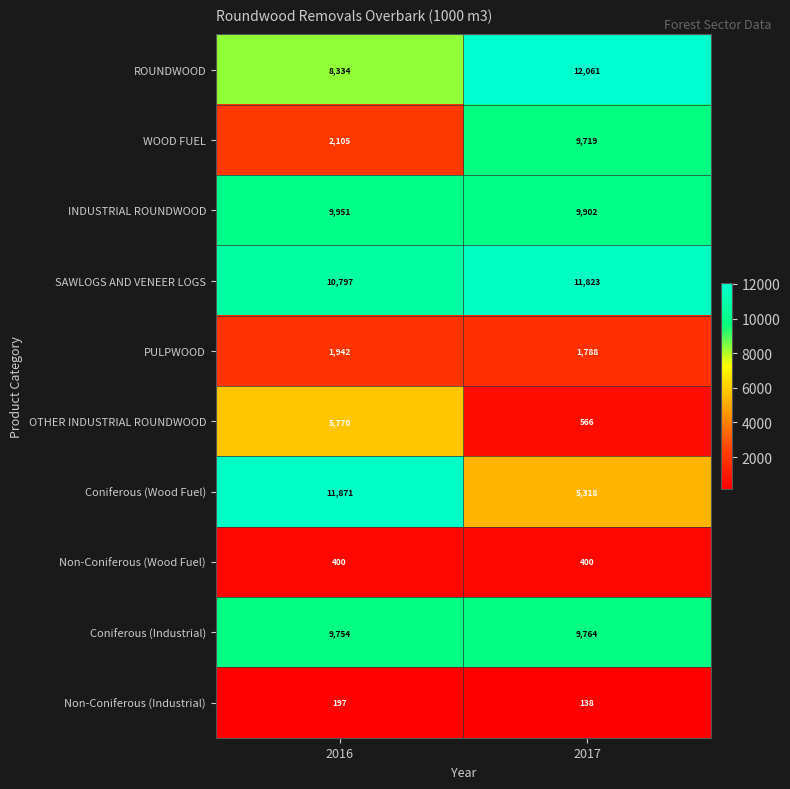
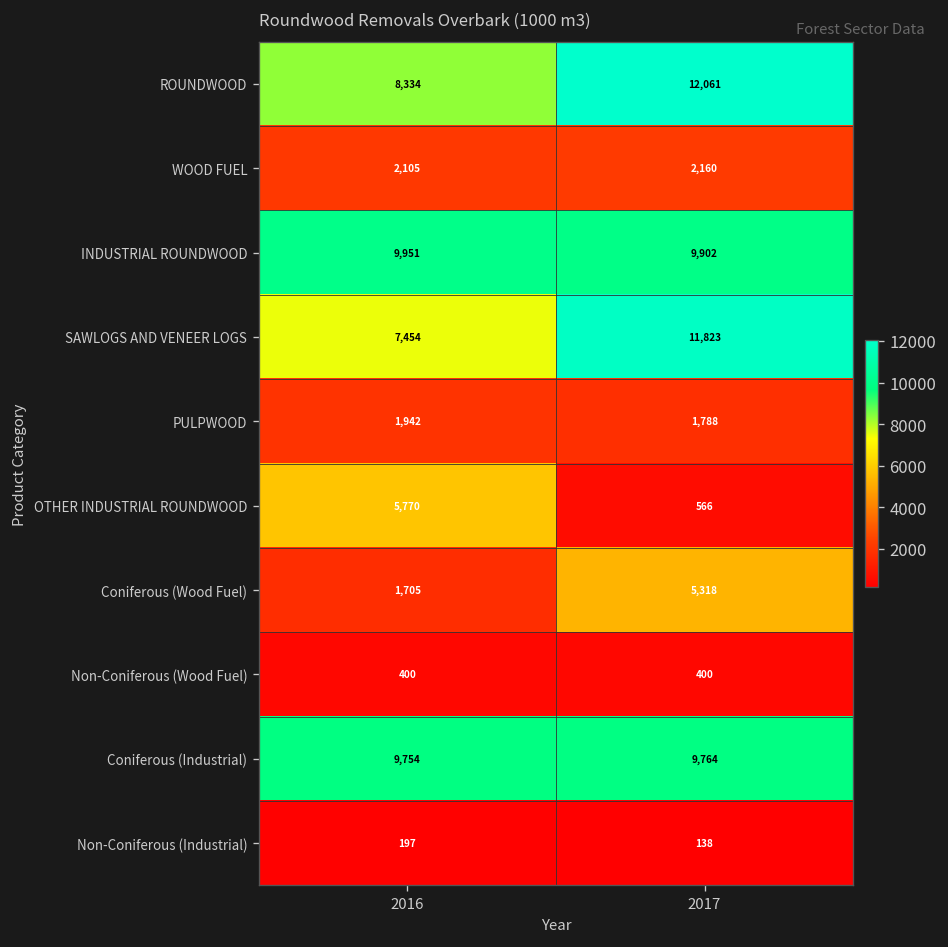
  {
    "ROUNDWOOD": {
      "2016": "8,334",
      "2017": "12,061"
    },
    "WOOD FUEL": {
      "2016": "2,105",
-     "2017": "9,719"
+     "2017": "2,160"
    },
    "INDUSTRIAL ROUNDWOOD": {
      "2016": "9,951",
      "2017": "9,902"
    },
    "SAWLOGS AND VENEER LOGS": {
-     "2016": "10,797",
+     "2016": "7,454",
      "2017": "11,823"
    },
    "PULPWOOD": {
      "2016": "1,942",
      "2017": "1,788"
    },
    "OTHER INDUSTRIAL ROUNDWOOD": {
      "2016": "5,770",
      "2017": "566"
    },
    "Coniferous (Wood Fuel)": {
-     "2016": "11,871",
+     "2016": "1,705",
      "2017": "5,318"
    },
    "Non-Coniferous (Wood Fuel)": {
      "2016": "400",
      "2017": "400"
    },
    "Coniferous (Industrial)": {
      "2016": "9,754",
      "2017": "9,764"
    },
    "Non-Coniferous (Industrial)": {
      "2016": "197",
      "2017": "138"
    }
  }
